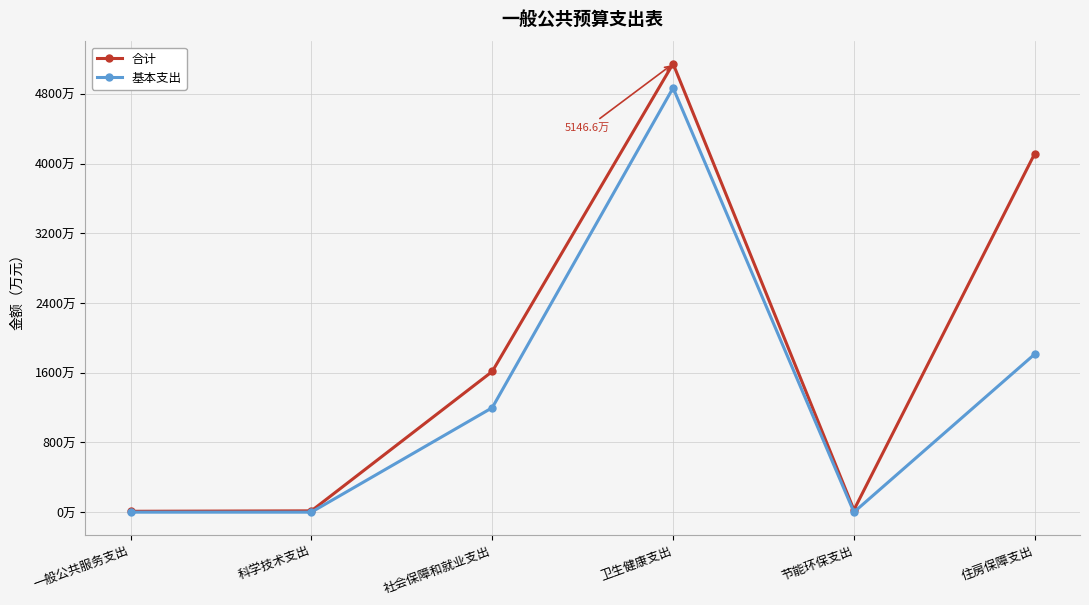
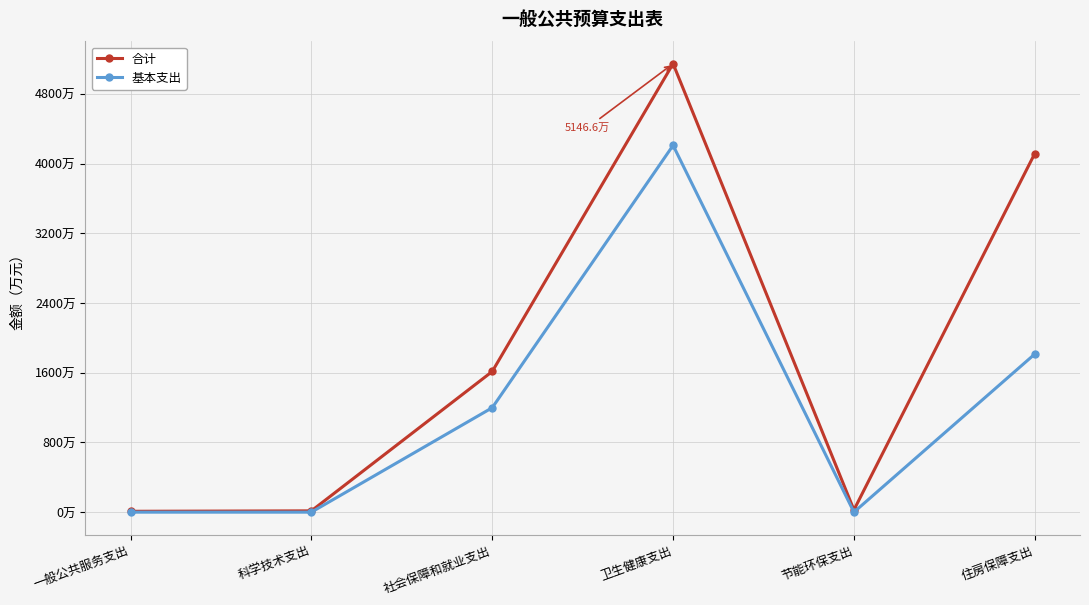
  {
    "合计": {
      "卫生健康支出": "5146.6万"
    },
    "基本支出": {
      "社会保障和就业支出": "1200万",
-     "卫生健康支出": "4900万",
+     "卫生健康支出": "4200万",
      "住房保障支出": "1800万"
    }
  }
